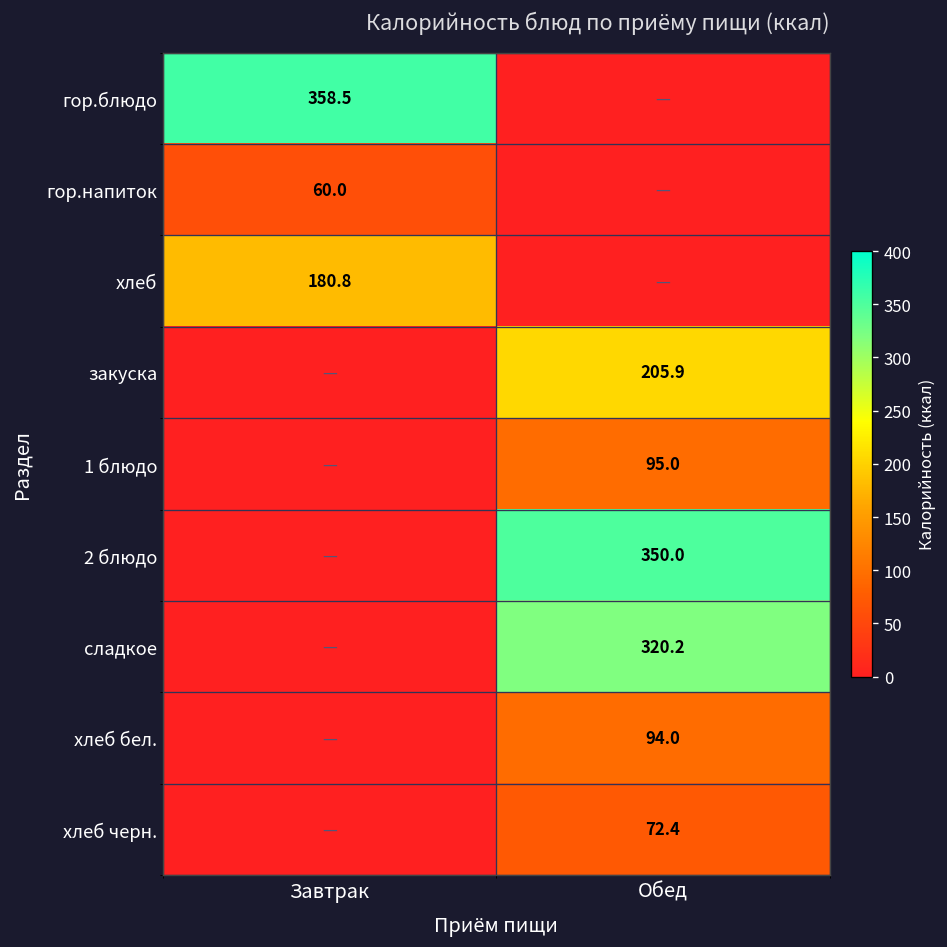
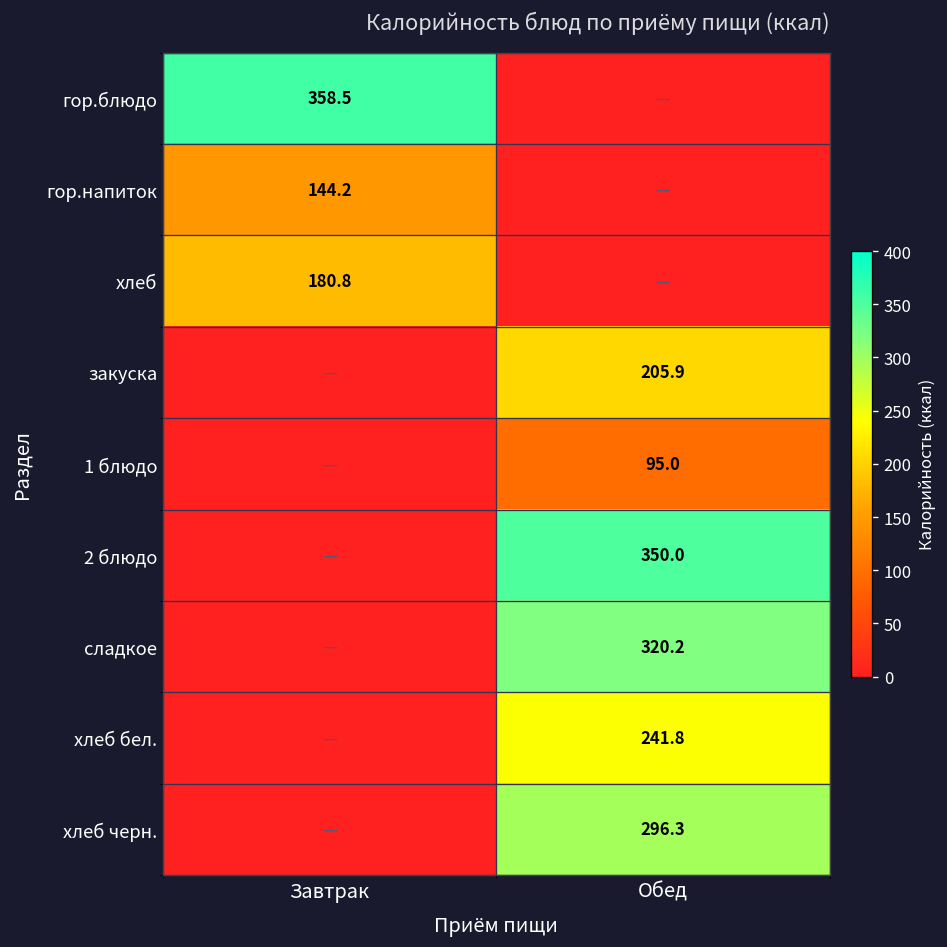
  {
    "гор.блюдо": {
      "Завтрак": 358.5
    },
    "гор.напиток": {
-     "Завтрак": 60.0
+     "Завтрак": 144.2
    },
    "хлеб": {
      "Завтрак": 180.8
    },
    "закуска": {
      "Обед": 205.9
    },
    "1 блюдо": {
      "Обед": 95.0
    },
    "2 блюдо": {
      "Обед": 350.0
    },
    "сладкое": {
      "Обед": 320.2
    },
    "хлеб бел.": {
-     "Обед": 94.0
+     "Обед": 241.8
    },
    "хлеб черн.": {
-     "Обед": 72.4
+     "Обед": 296.3
    }
  }
